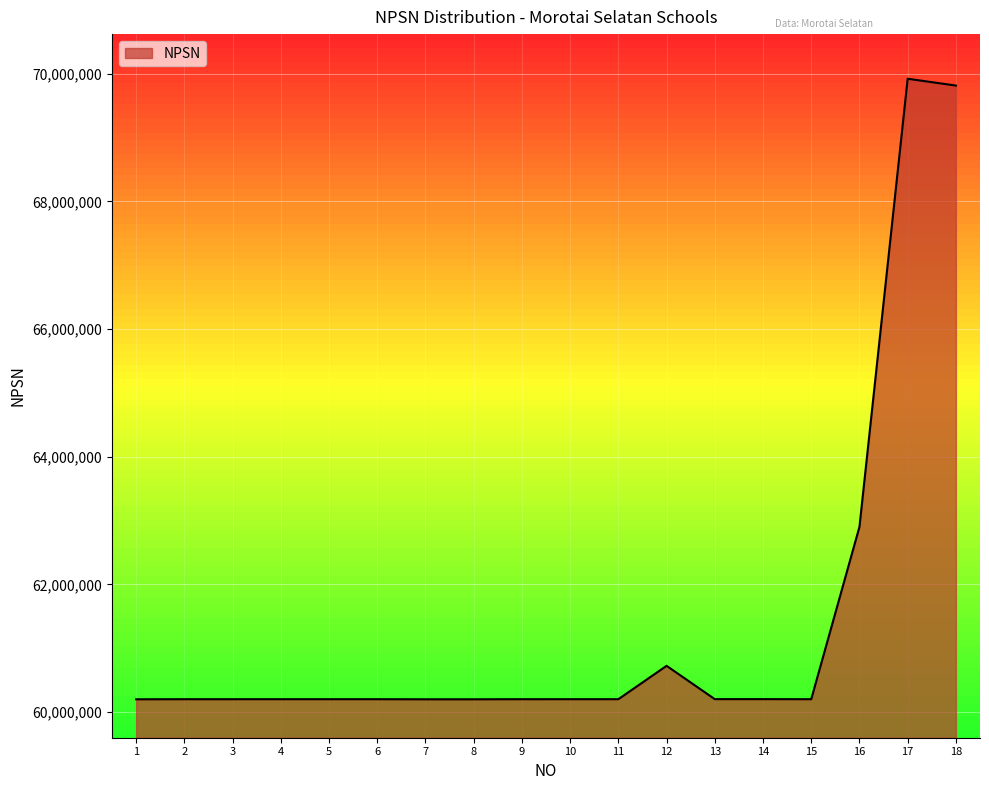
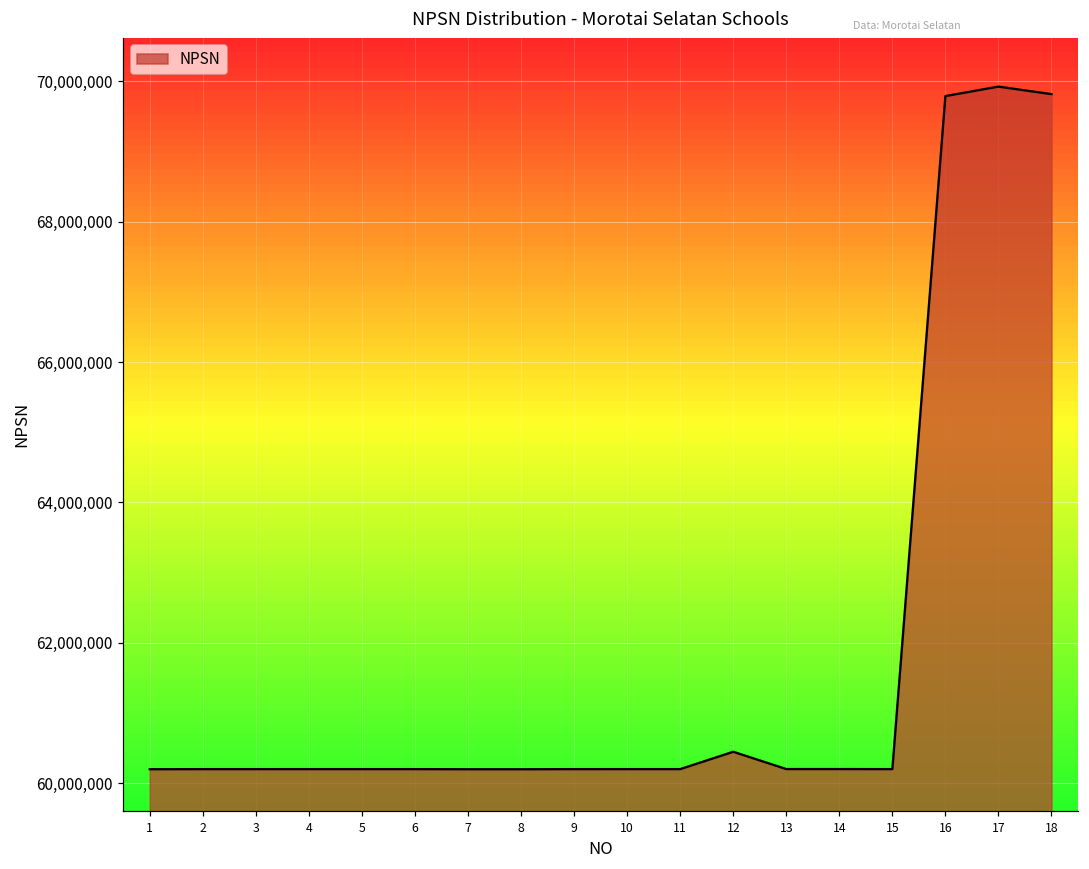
  {
    "1": "60,200,000",
    "2": "60,200,000",
    "3": "60,200,000",
    "4": "60,200,000",
    "5": "60,200,000",
    "6": "60,200,000",
    "7": "60,200,000",
    "8": "60,200,000",
    "9": "60,200,000",
    "10": "60,200,000",
    "11": "60,200,000",
-   "12": "60,700,000",
+   "12": "60,400,000",
    "13": "60,200,000",
    "14": "60,200,000",
    "15": "60,200,000",
-   "16": "62,900,000",
+   "16": "69,800,000",
    "17": "69,900,000",
    "18": "69,800,000"
  }
